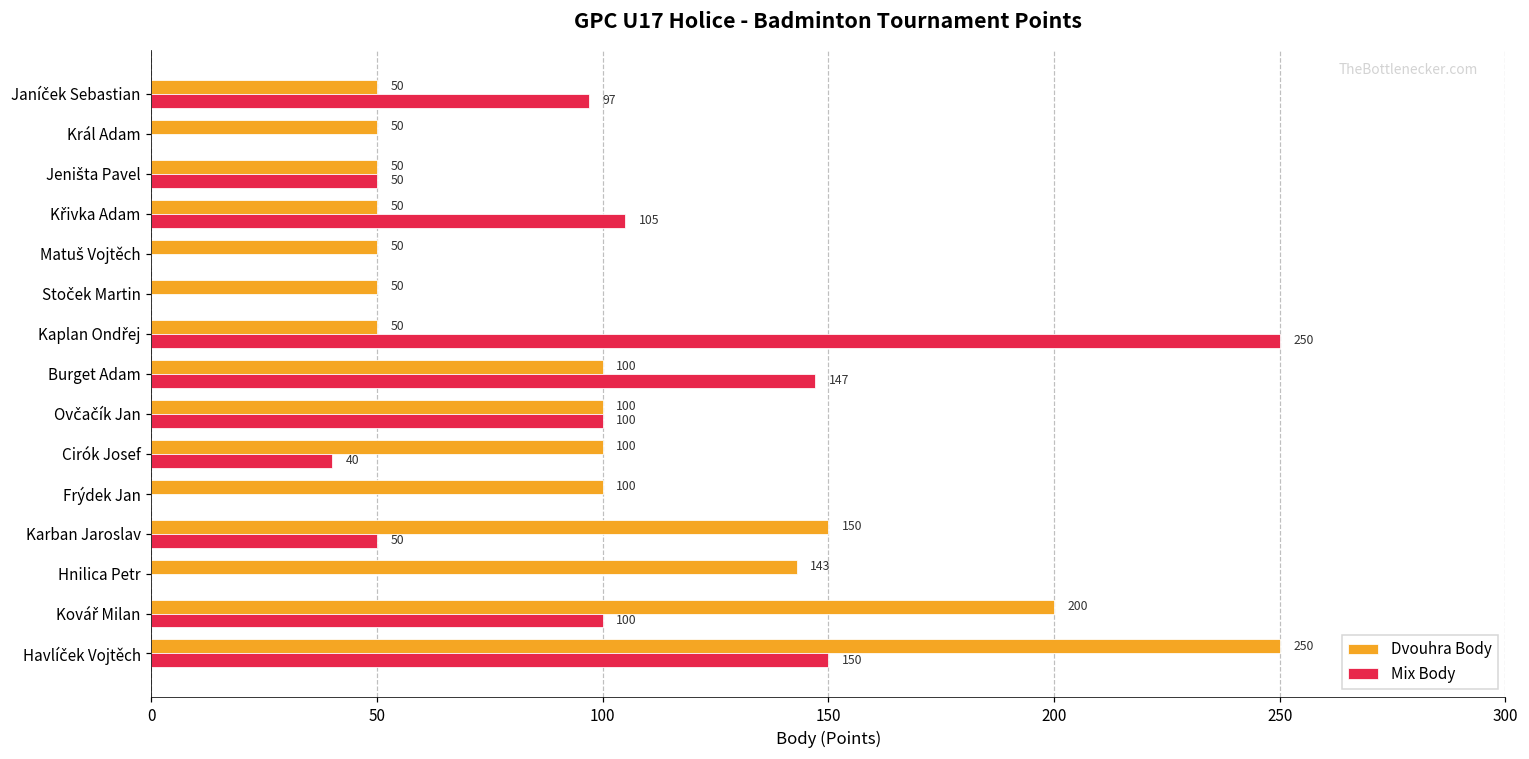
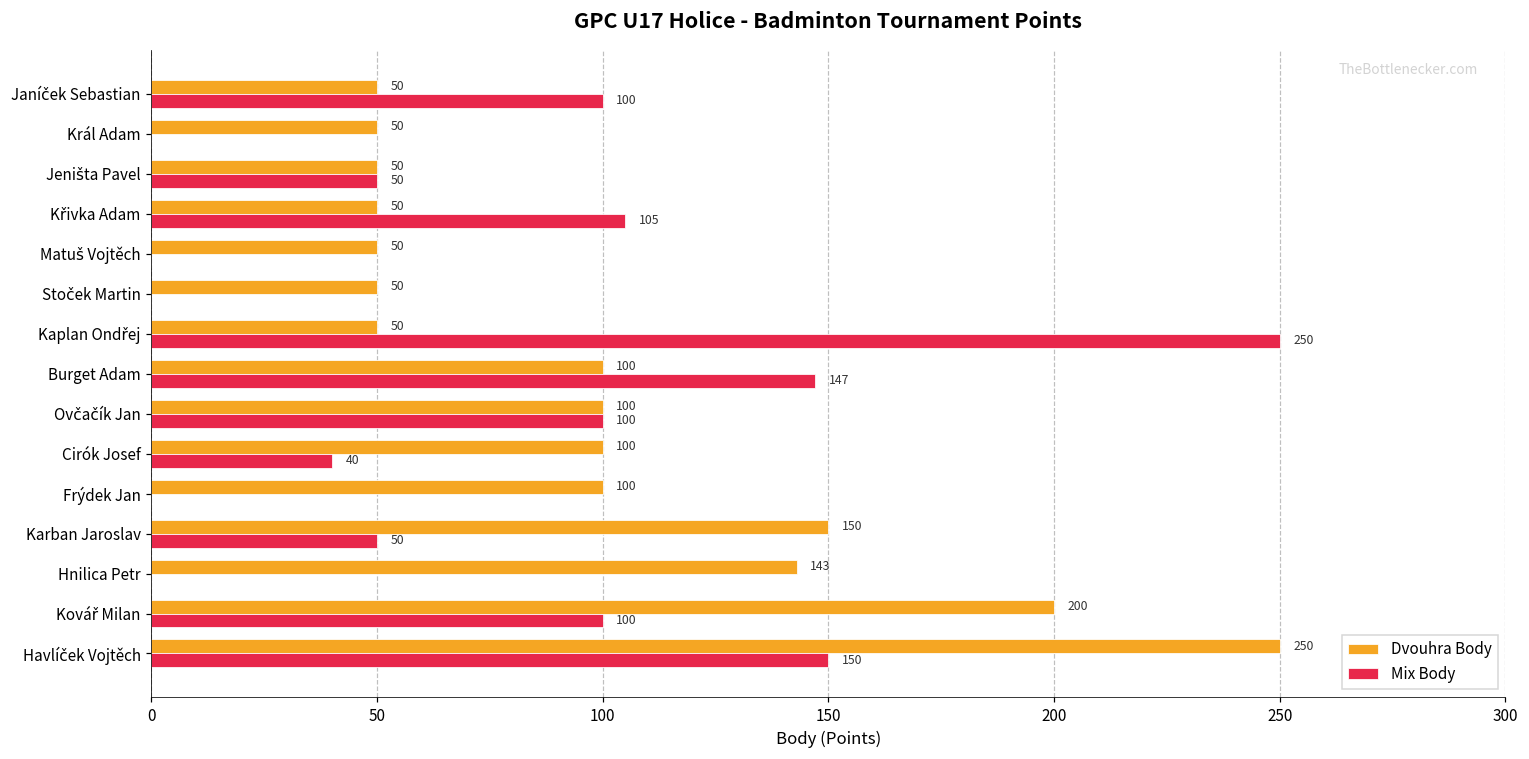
  {
    "Dvouhra Body": {
      "Janíček Sebastian": 50,
      "Král Adam": 50,
      "Jeništa Pavel": 50,
      "Křivka Adam": 50,
      "Matuš Vojtěch": 50,
      "Stoček Martin": 50,
      "Kaplan Ondřej": 50,
      "Burget Adam": 100,
      "Ovčačík Jan": 100,
      "Cirók Josef": 100,
      "Frýdek Jan": 100,
      "Karban Jaroslav": 150,
      "Hnilica Petr": 143,
      "Kovář Milan": 200,
      "Havlíček Vojtěch": 250
    },
    "Mix Body": {
-     "Janíček Sebastian": 97,
+     "Janíček Sebastian": 100,
      "Jeništa Pavel": 50,
      "Křivka Adam": 105,
      "Kaplan Ondřej": 250,
      "Burget Adam": 147,
      "Ovčačík Jan": 100,
      "Cirók Josef": 40,
      "Karban Jaroslav": 50,
      "Kovář Milan": 100,
      "Havlíček Vojtěch": 150
    }
  }
